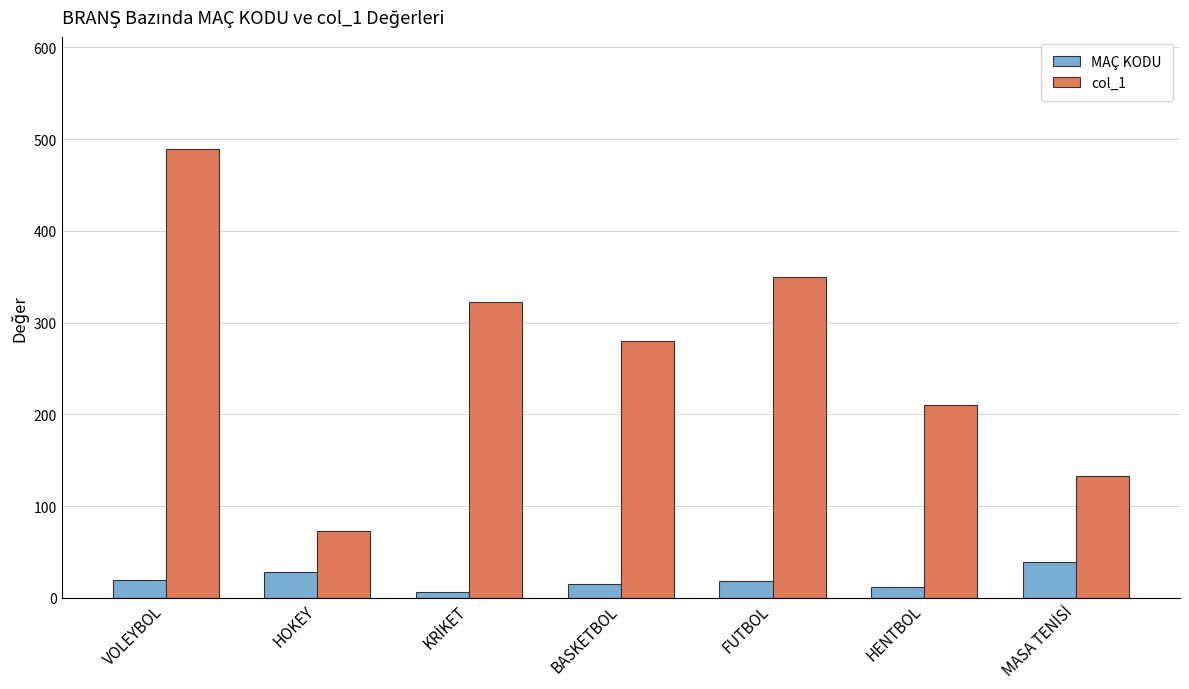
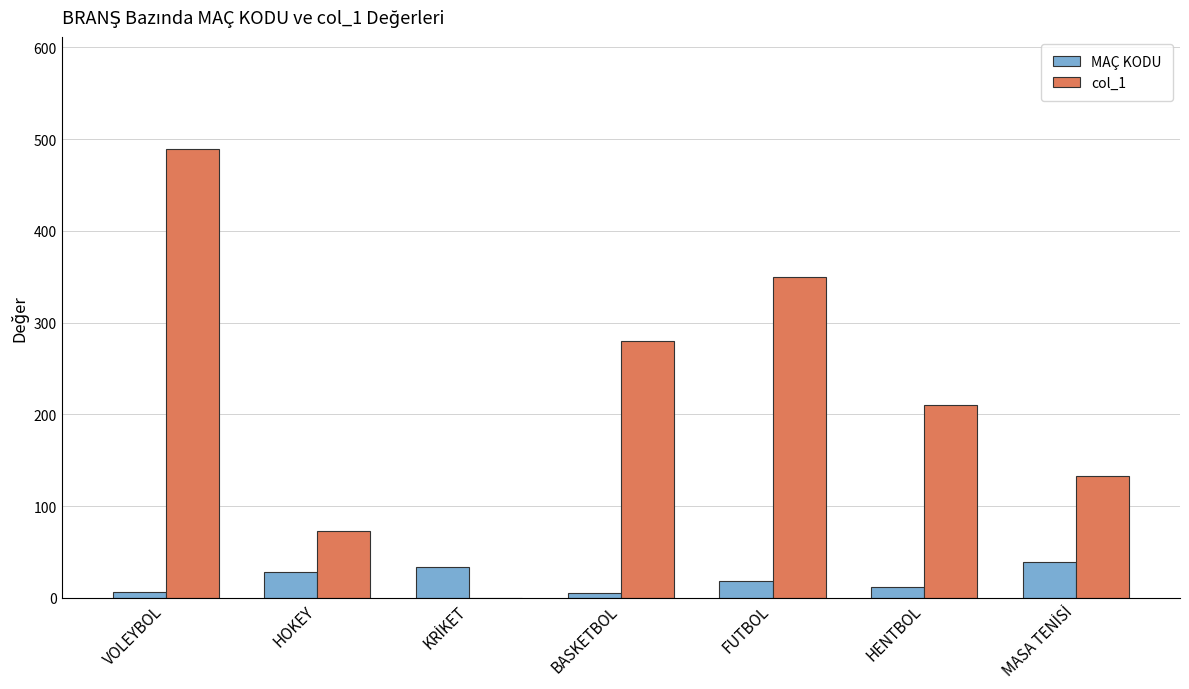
  {
    "MAÇ KODU": {
-     "VOLEYBOL": 20,
+     "VOLEYBOL": 10,
      "HOKEY": 30,
-     "KRİKET": 10,
-     "BASKETBOL": 20,
+     "KRİKET": 30,
+     "BASKETBOL": 10,
      "FUTBOL": 20,
      "HENTBOL": 10,
      "MASA TENİSİ": 40
    },
    "col_1": {
      "VOLEYBOL": 490,
      "HOKEY": 70,
-     "KRİKET": 320,
+     "KRİKET": 0,
      "BASKETBOL": 280,
      "FUTBOL": 350,
      "HENTBOL": 210,
      "MASA TENİSİ": 130
    }
  }
